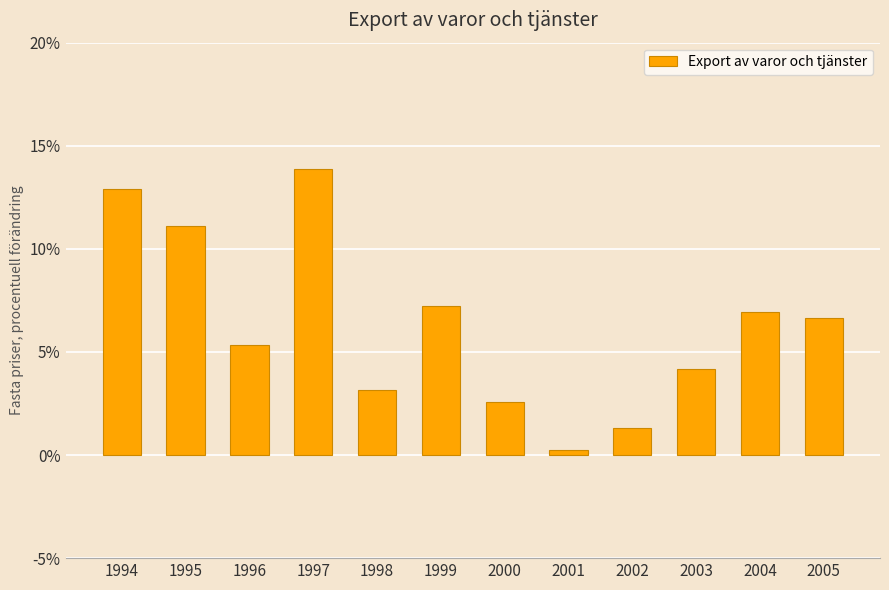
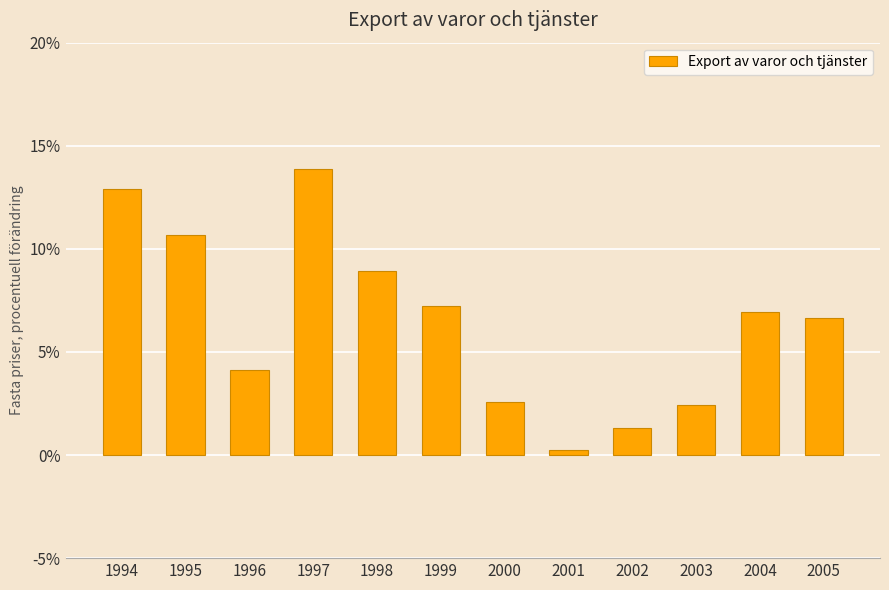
  {
    "1994": "12.9%",
-   "1995": "11.1%",
-   "1996": "5.4%",
+   "1995": "10.7%",
+   "1996": "4.1%",
    "1997": "13.9%",
-   "1998": "3.2%",
+   "1998": "8.9%",
    "1999": "7.2%",
    "2000": "2.6%",
    "2001": "0.2%",
    "2002": "1.3%",
-   "2003": "4.2%",
+   "2003": "2.4%",
    "2004": "7.0%",
    "2005": "6.6%"
  }
